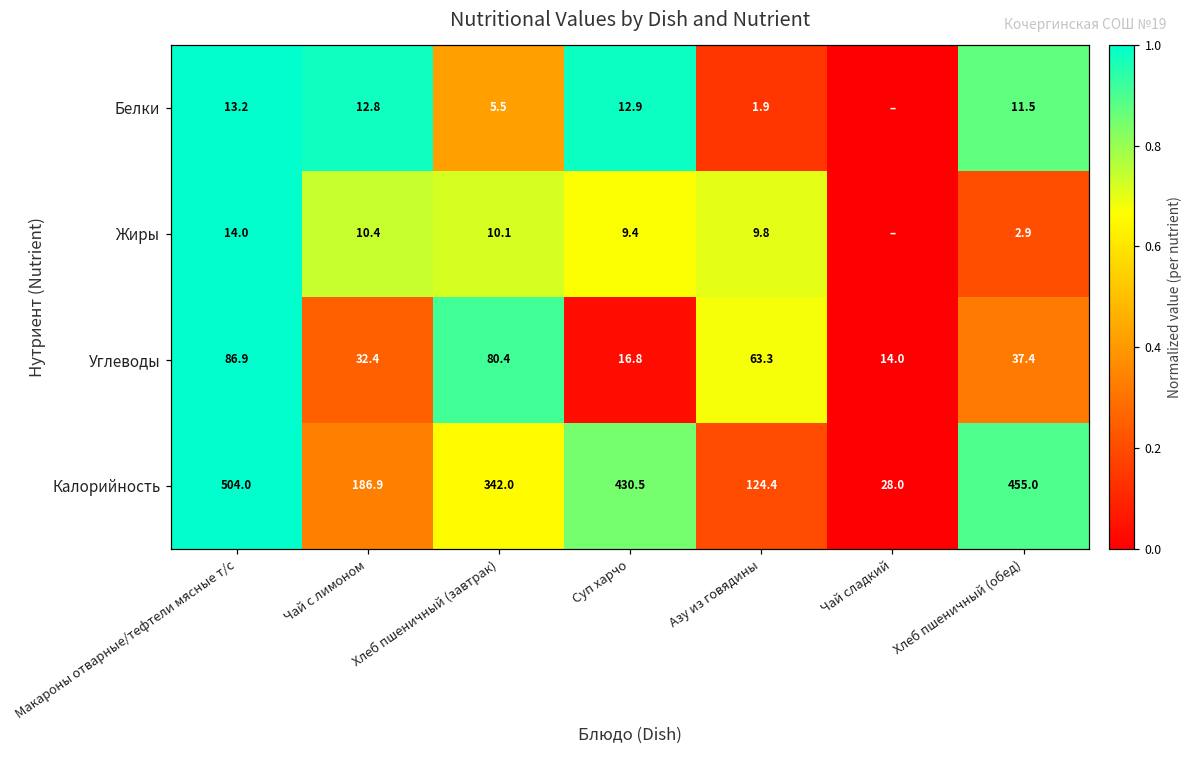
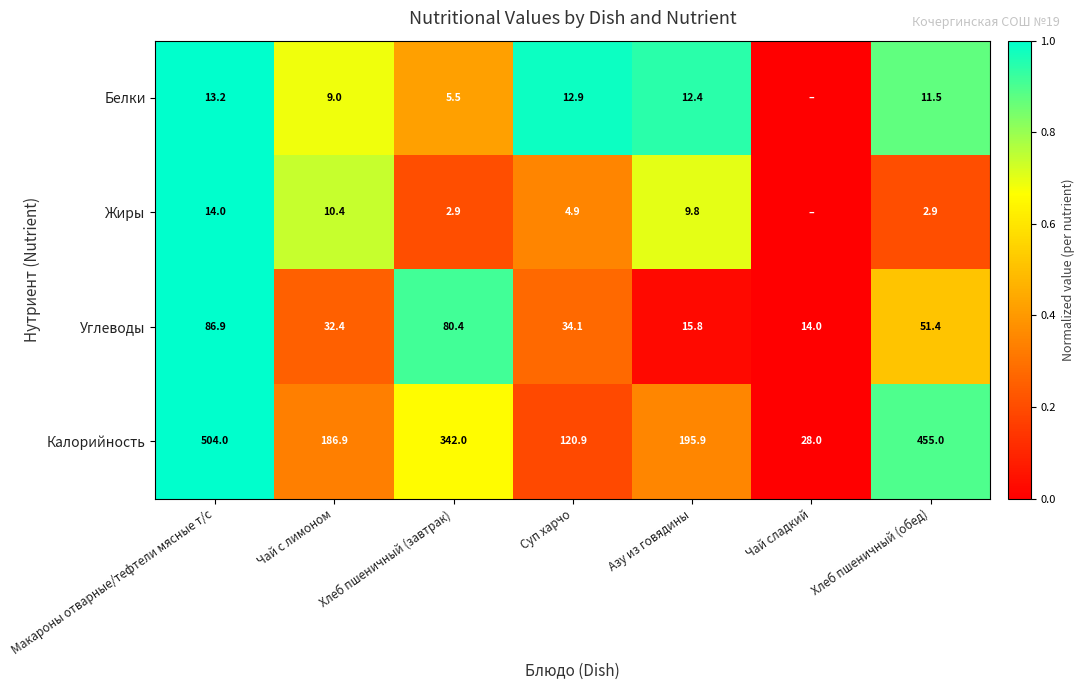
  {
    "Белки": {
      "Макароны отварные/тефтели мясные т/с": 13.2,
-     "Чай с лимоном": 12.8,
+     "Чай с лимоном": 9.0,
      "Хлеб пшеничный (завтрак)": 5.5,
      "Суп харчо": 12.9,
-     "Азу из говядины": 1.9,
+     "Азу из говядины": 12.4,
      "Хлеб пшеничный (обед)": 11.5
    },
    "Жиры": {
      "Макароны отварные/тефтели мясные т/с": 14.0,
      "Чай с лимоном": 10.4,
-     "Хлеб пшеничный (завтрак)": 10.1,
-     "Суп харчо": 9.4,
+     "Хлеб пшеничный (завтрак)": 2.9,
+     "Суп харчо": 4.9,
      "Азу из говядины": 9.8,
      "Хлеб пшеничный (обед)": 2.9
    },
    "Углеводы": {
      "Макароны отварные/тефтели мясные т/с": 86.9,
      "Чай с лимоном": 32.4,
      "Хлеб пшеничный (завтрак)": 80.4,
-     "Суп харчо": 16.8,
-     "Азу из говядины": 63.3,
+     "Суп харчо": 34.1,
+     "Азу из говядины": 15.8,
      "Чай сладкий": 14.0,
-     "Хлеб пшеничный (обед)": 37.4
+     "Хлеб пшеничный (обед)": 51.4
    },
    "Калорийность": {
      "Макароны отварные/тефтели мясные т/с": 504.0,
      "Чай с лимоном": 186.9,
      "Хлеб пшеничный (завтрак)": 342.0,
-     "Суп харчо": 430.5,
-     "Азу из говядины": 124.4,
+     "Суп харчо": 120.9,
+     "Азу из говядины": 195.9,
      "Чай сладкий": 28.0,
      "Хлеб пшеничный (обед)": 455.0
    }
  }
